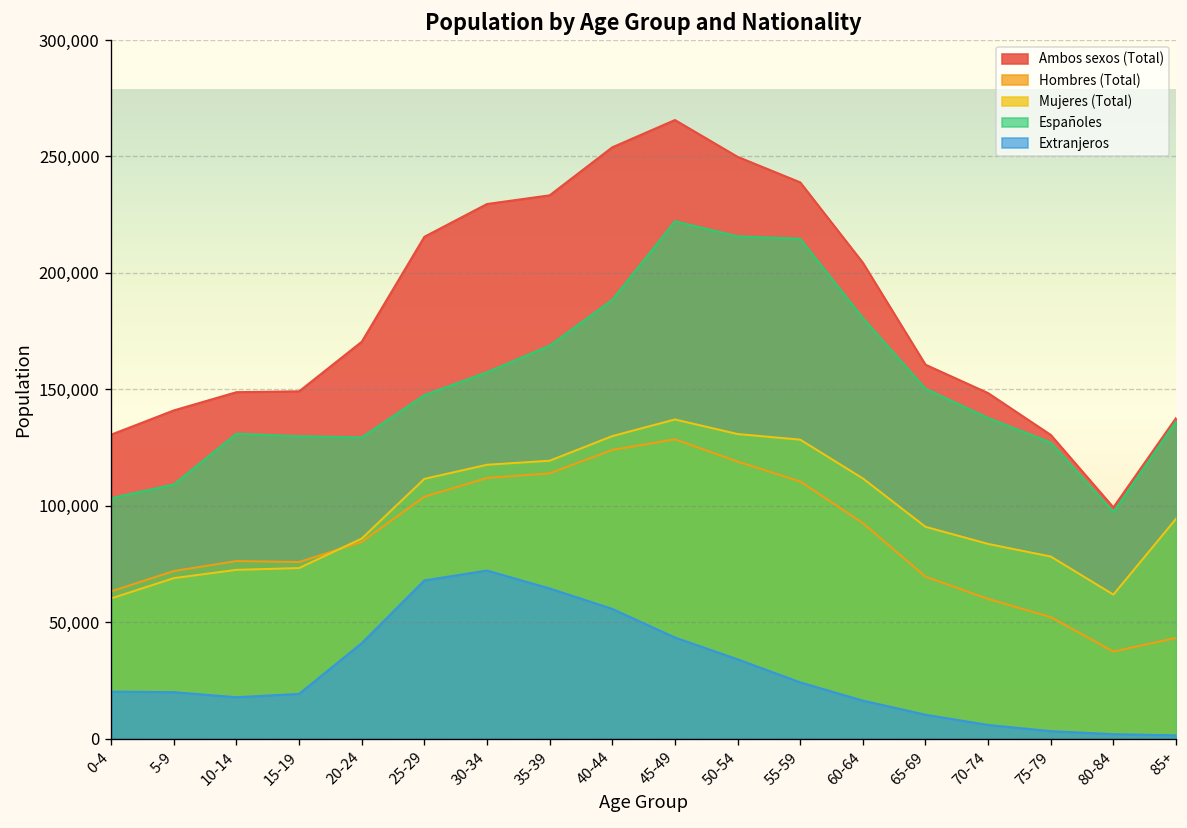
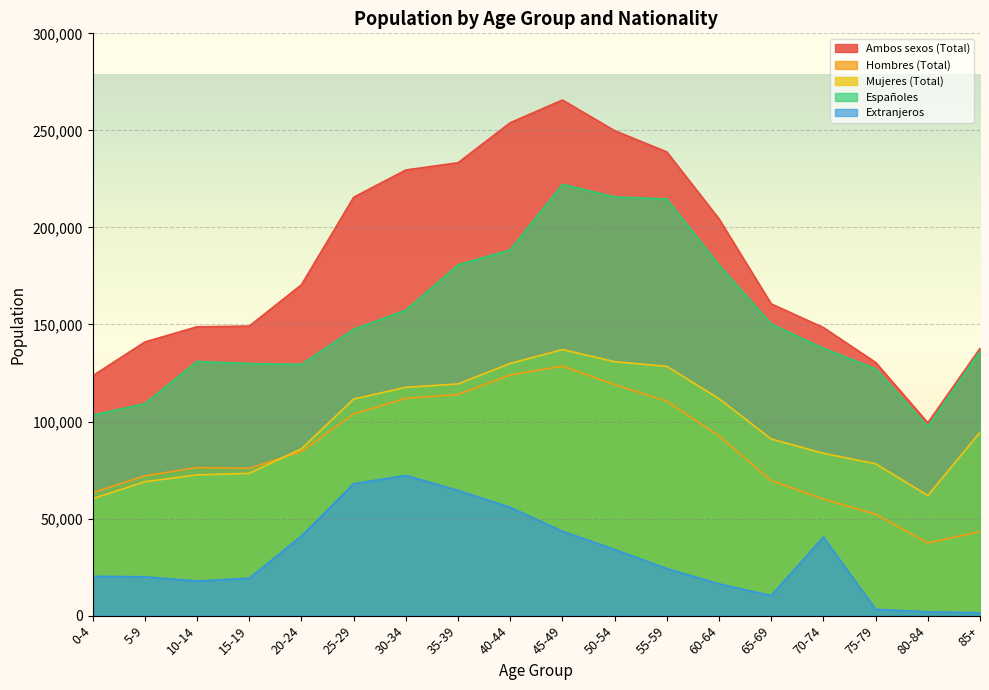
  {
    "Ambos sexos (Total)": {
-     "0-4": "131,000",
+     "0-4": "124,000",
      "5-9": "141,000",
      "10-14": "149,000",
      "15-19": "149,000",
      "20-24": "170,000",
      "25-29": "216,000",
      "30-34": "230,000",
      "35-39": "233,000",
      "40-44": "254,000",
      "45-49": "266,000",
      "50-54": "250,000",
      "55-59": "239,000",
      "60-64": "204,000",
      "65-69": "161,000",
      "70-74": "148,000",
      "75-79": "130,000",
      "80-84": "99,000",
      "85+": "138,000"
    },
    "Españoles": {
      "0-4": "103,000",
      "5-9": "109,000",
      "10-14": "131,000",
      "15-19": "130,000",
      "20-24": "129,000",
      "25-29": "148,000",
      "30-34": "157,000",
-     "35-39": "169,000",
+     "35-39": "181,000",
      "40-44": "188,000",
      "45-49": "222,000",
      "50-54": "216,000",
      "55-59": "215,000",
      "60-64": "181,000",
      "65-69": "150,000",
      "70-74": "138,000",
      "75-79": "127,000",
      "80-84": "97,000",
      "85+": "136,000"
    },
    "Extranjeros": {
      "0-4": "20,000",
      "5-9": "20,000",
      "10-14": "18,000",
      "15-19": "19,000",
      "20-24": "41,000",
      "25-29": "68,000",
      "30-34": "72,000",
      "35-39": "65,000",
      "40-44": "56,000",
      "45-49": "43,000",
      "50-54": "34,000",
      "55-59": "24,000",
      "60-64": "16,000",
      "65-69": "10,000",
-     "70-74": "6,000",
+     "70-74": "41,000",
      "75-79": "3,000",
      "80-84": "2,000",
      "85+": "1,000"
    }
  }
